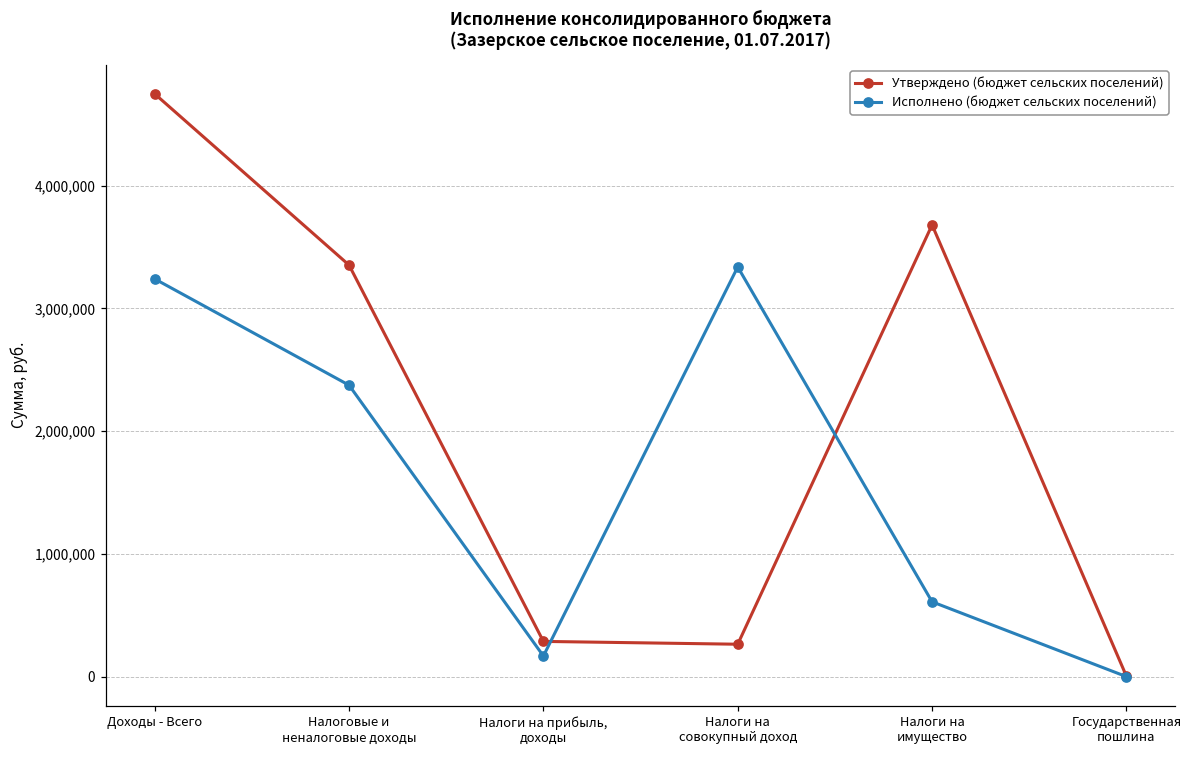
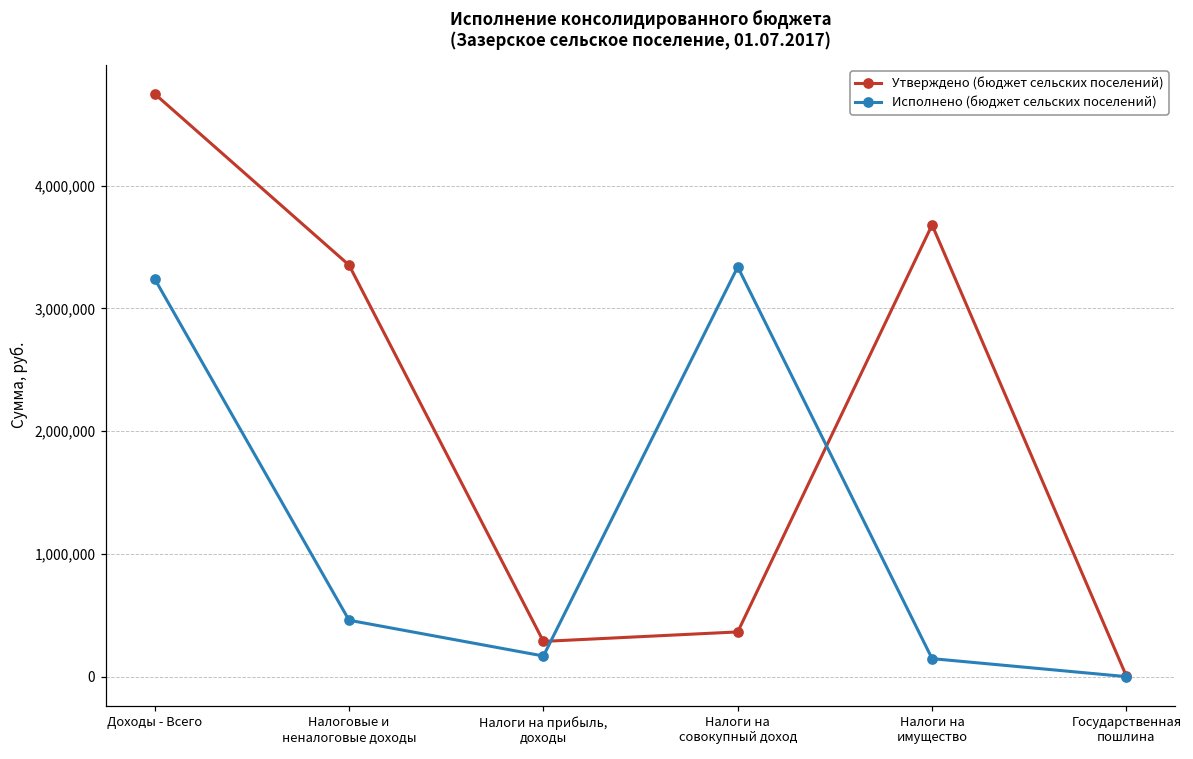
  {
    "Утверждено (бюджет сельских поселений)": {
      "Доходы - Всего": "4,750,000",
      "Налоговые и неналоговые доходы": "3,350,000",
      "Налоги на прибыль, доходы": "290,000",
-     "Налоги на совокупный доход": "270,000",
+     "Налоги на совокупный доход": "370,000",
      "Налоги на имущество": "3,680,000"
    },
    "Исполнено (бюджет сельских поселений)": {
      "Доходы - Всего": "3,240,000",
-     "Налоговые и неналоговые доходы": "2,370,000",
+     "Налоговые и неналоговые доходы": "460,000",
      "Налоги на прибыль, доходы": "170,000",
      "Налоги на совокупный доход": "3,340,000",
-     "Налоги на имущество": "610,000"
+     "Налоги на имущество": "150,000"
    }
  }
